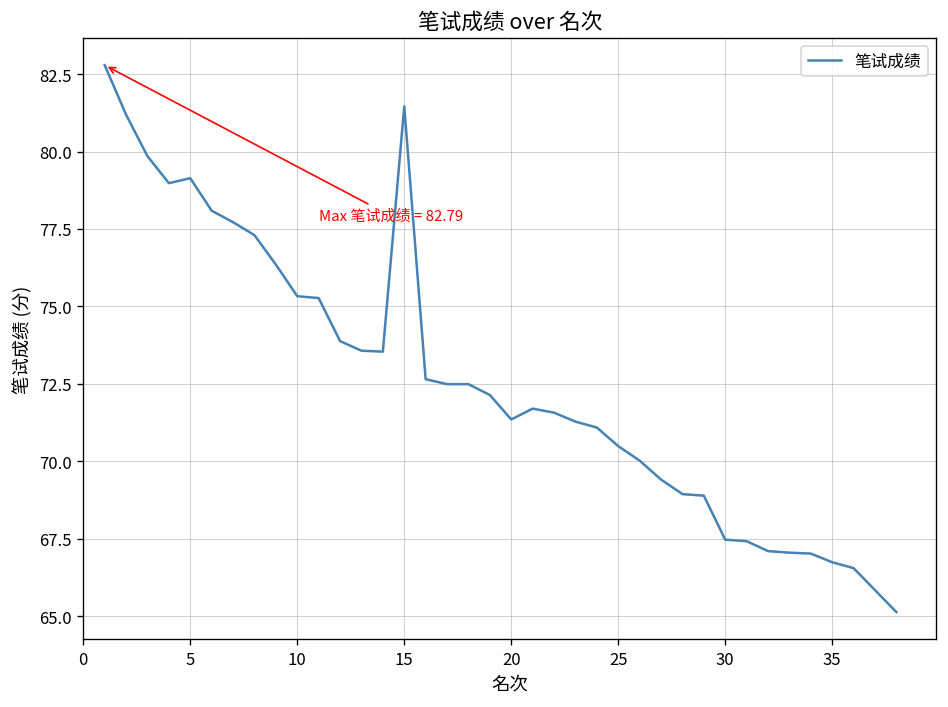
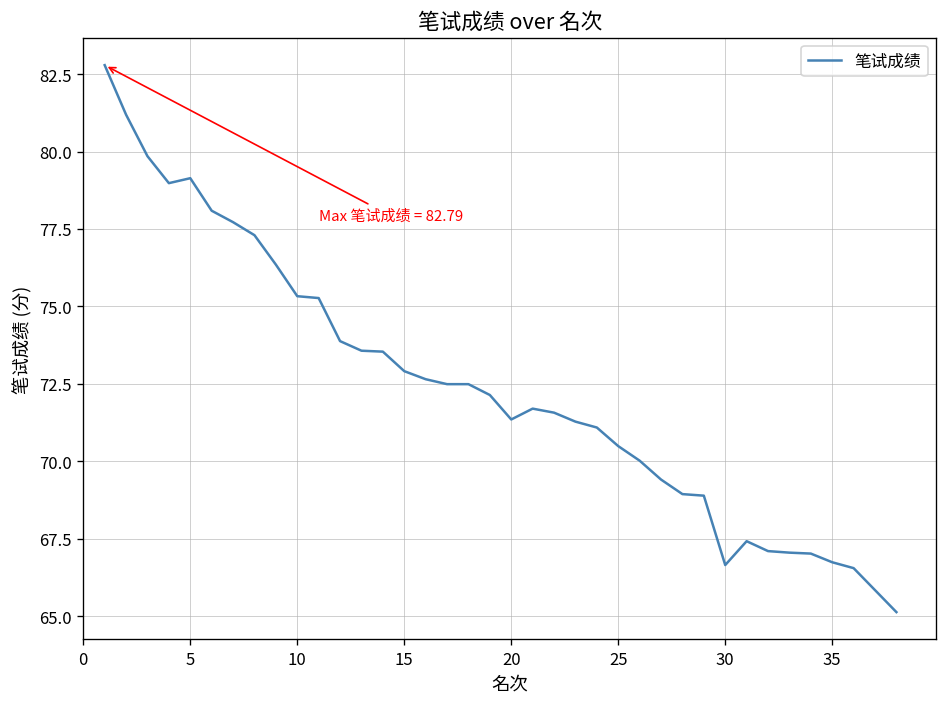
  {
    "10": 75.3,
-   "15": 81.5,
+   "15": 72.9,
    "20": 71.4,
    "25": 70.5,
-   "30": 67.5,
+   "30": 66.7,
    "35": 66.7
  }
